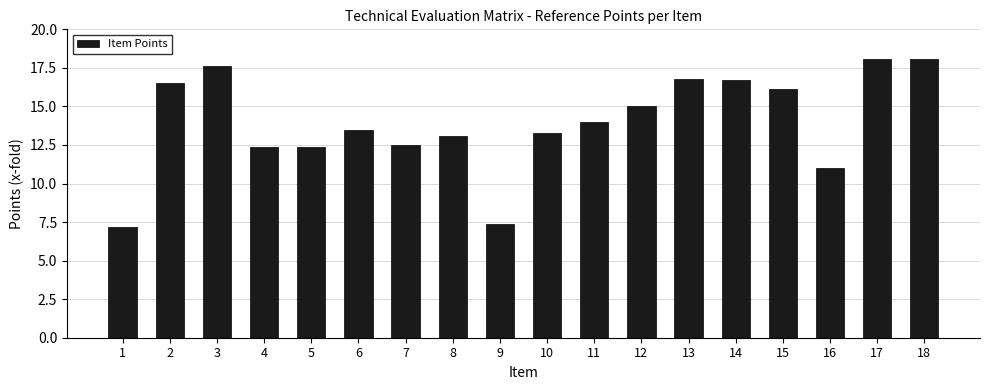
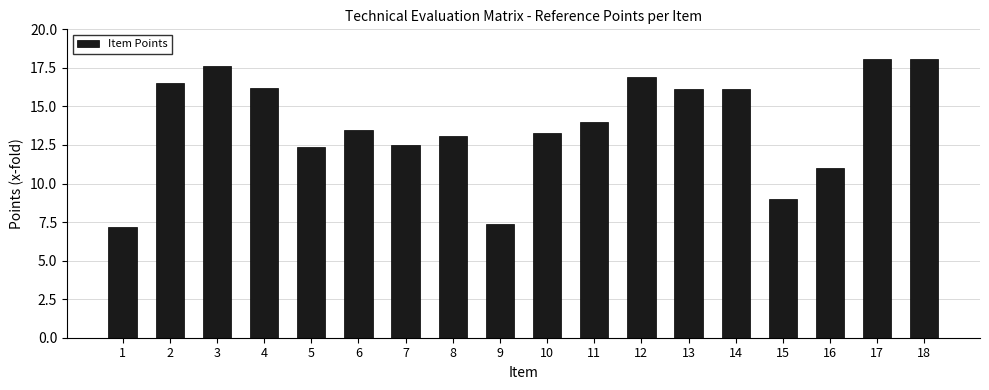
  {
    "1": 7.2,
    "2": 16.5,
    "3": 17.6,
-   "4": 12.4,
+   "4": 16.2,
    "5": 12.4,
    "6": 13.5,
    "7": 12.5,
    "8": 13.1,
    "9": 7.4,
    "10": 13.3,
    "11": 14.0,
-   "12": 15.0,
-   "13": 16.8,
-   "14": 16.7,
-   "15": 16.1,
+   "12": 16.9,
+   "13": 16.1,
+   "14": 16.1,
+   "15": 9.0,
    "16": 11.0,
    "17": 18.1,
    "18": 18.1
  }
